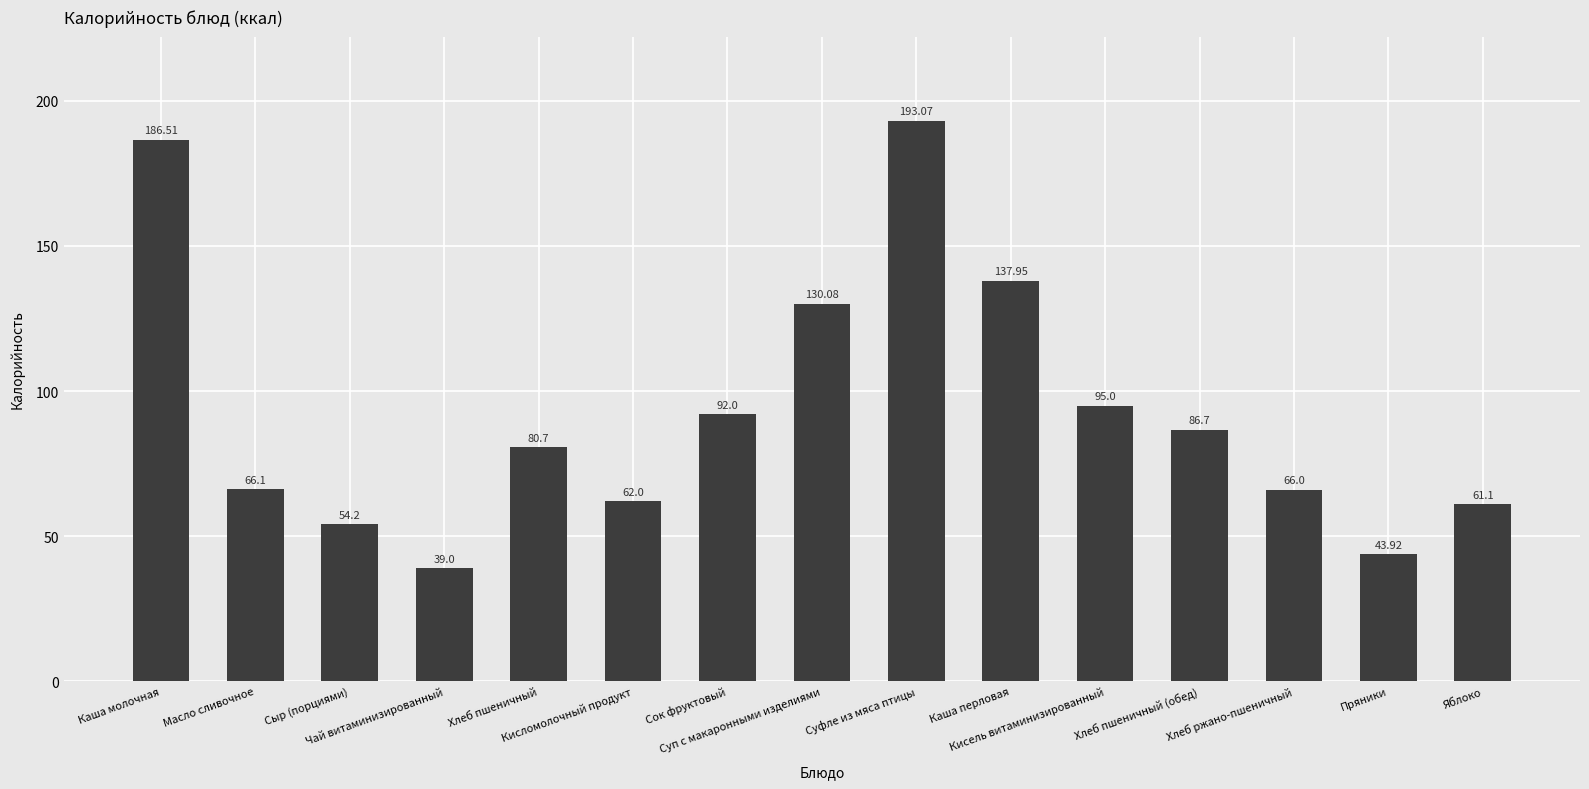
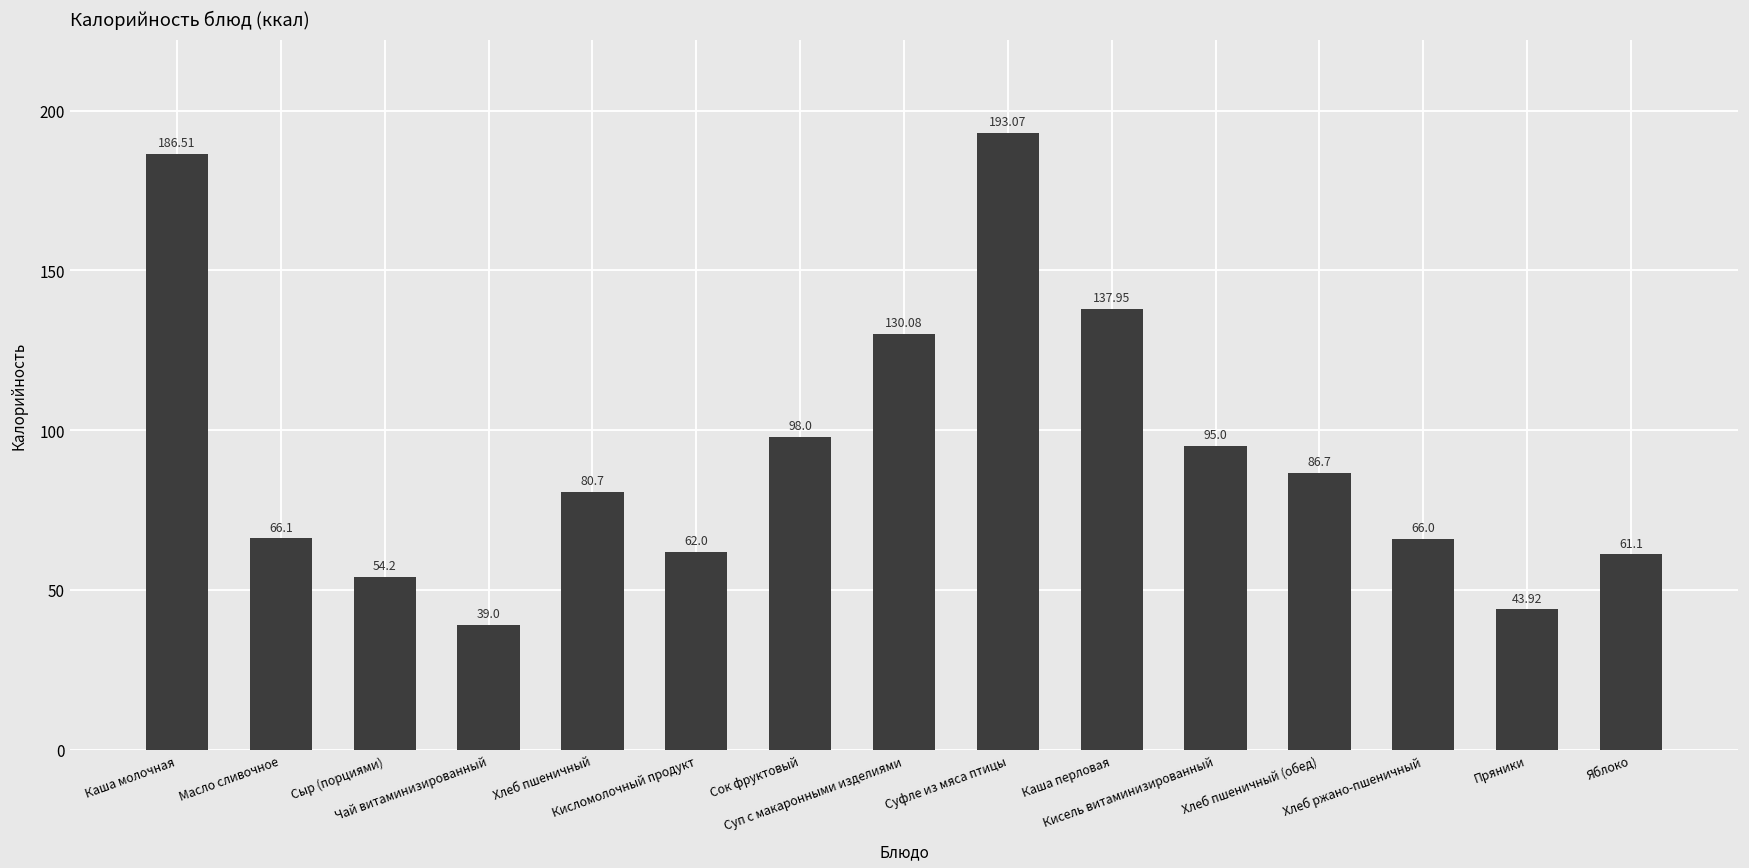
  {
    "Каша молочная": 186.51,
    "Масло сливочное": 66.1,
    "Сыр (порциями)": 54.2,
    "Чай витаминизированный": 39.0,
    "Хлеб пшеничный": 80.7,
    "Кисломолочный продукт": 62.0,
-   "Сок фруктовый": 92.0,
+   "Сок фруктовый": 98.0,
    "Суп с макаронными изделиями": 130.08,
    "Суфле из мяса птицы": 193.07,
    "Каша перловая": 137.95,
    "Кисель витаминизированный": 95.0,
    "Хлеб пшеничный (обед)": 86.7,
    "Хлеб ржано-пшеничный": 66.0,
    "Пряники": 43.92,
    "Яблоко": 61.1
  }
